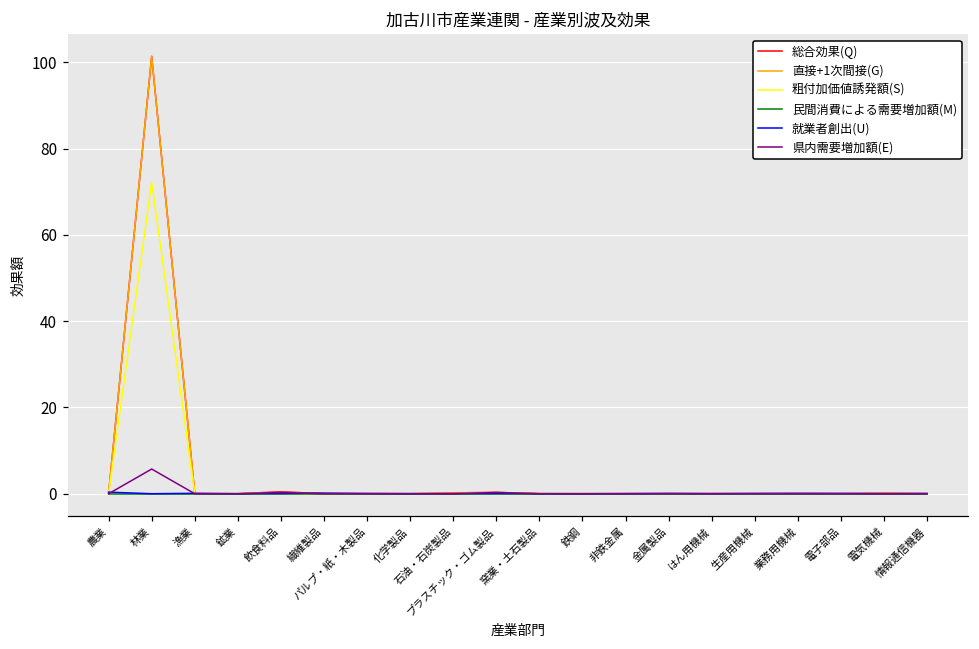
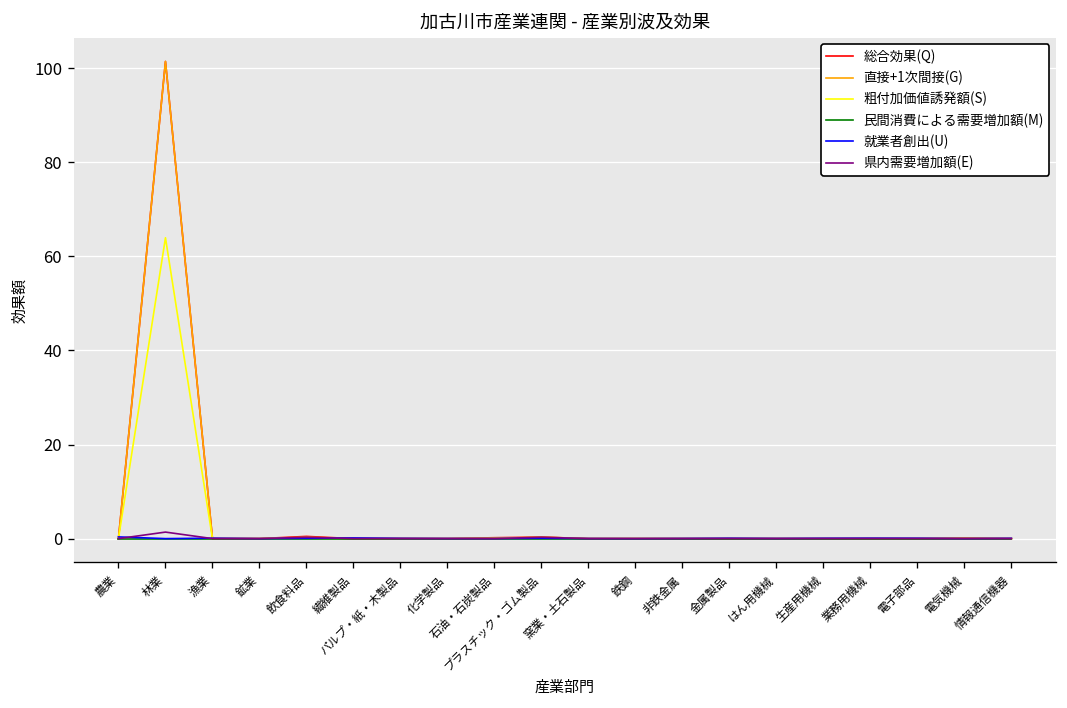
  {
    "粗付加価値誘発額(S)": {
-     "林業": 72
+     "林業": 64
    },
    "県内需要増加額(E)": {
-     "林業": 6
+     "林業": 1
    }
  }
